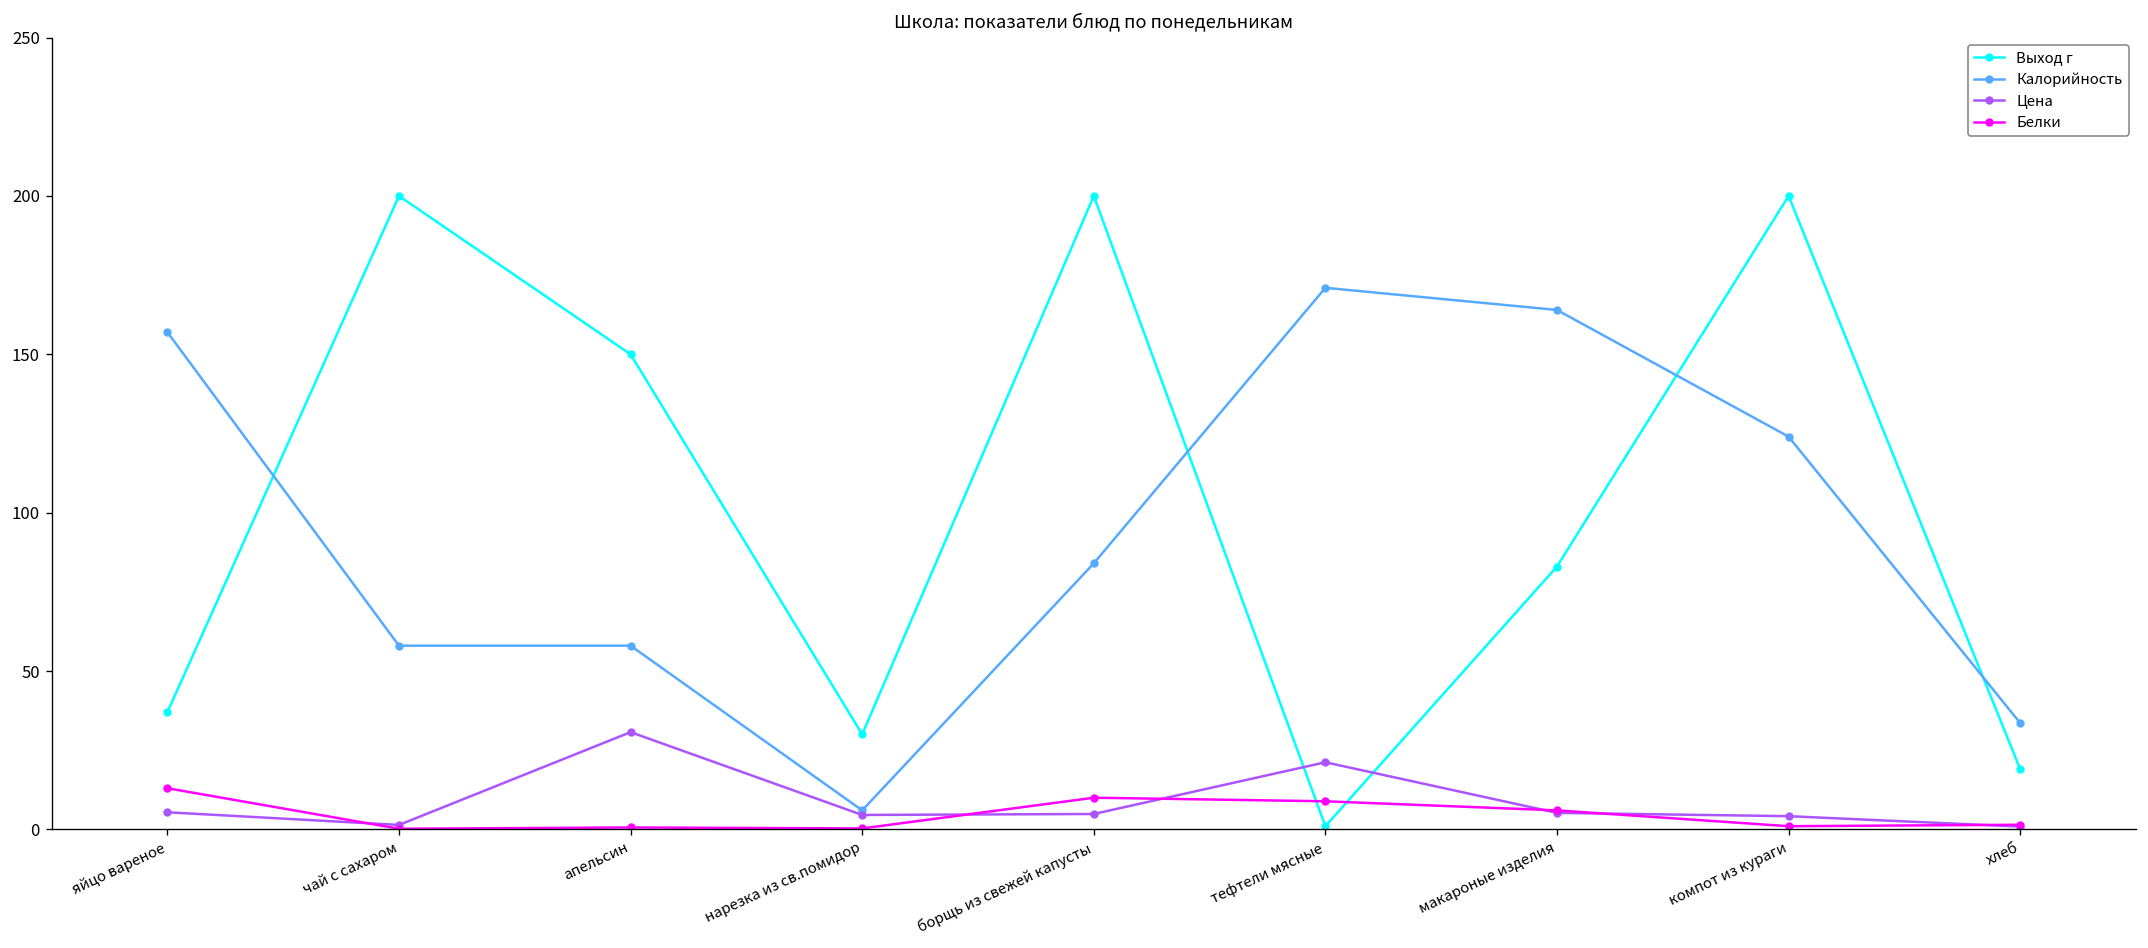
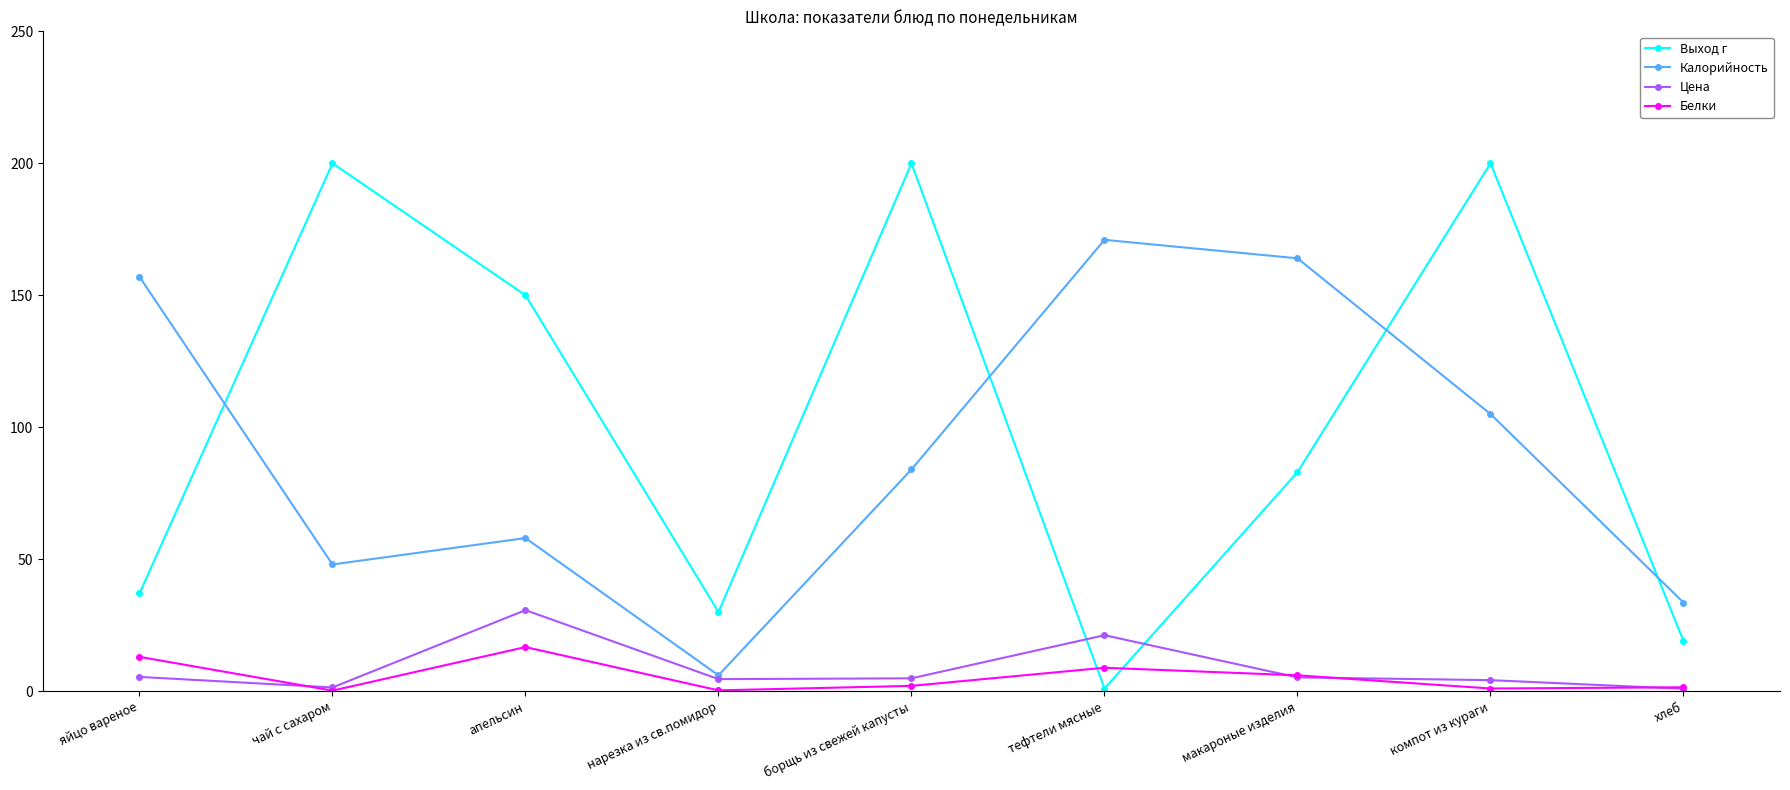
  {
    "Выход г": {
      "яйцо вареное": 37,
      "чай с сахаром": 200,
      "апельсин": 150,
      "нарезка из св.помидор": 30,
      "борщь из свежей капусты": 200,
      "тефтели мясные": 1,
      "макароные изделия": 83,
      "компот из кураги": 200,
      "хлеб": 19
    },
    "Калорийность": {
      "яйцо вареное": 157,
-     "чай с сахаром": 58,
+     "чай с сахаром": 48,
      "апельсин": 58,
      "нарезка из св.помидор": 6,
      "борщь из свежей капусты": 84,
      "тефтели мясные": 171,
      "макароные изделия": 164,
-     "компот из кураги": 124,
+     "компот из кураги": 105,
      "хлеб": 34
    },
    "Цена": {
      "яйцо вареное": 5,
      "чай с сахаром": 1,
      "апельсин": 31,
      "нарезка из св.помидор": 5,
      "борщь из свежей капусты": 5,
      "тефтели мясные": 21,
      "компот из кураги": 4
    },
    "Белки": {
      "яйцо вареное": 13,
      "чай с сахаром": 0,
-     "апельсин": 1,
+     "апельсин": 17,
      "нарезка из св.помидор": 0,
-     "борщь из свежей капусты": 10,
+     "борщь из свежей капусты": 2,
      "тефтели мясные": 9,
      "компот из кураги": 1
    }
  }
